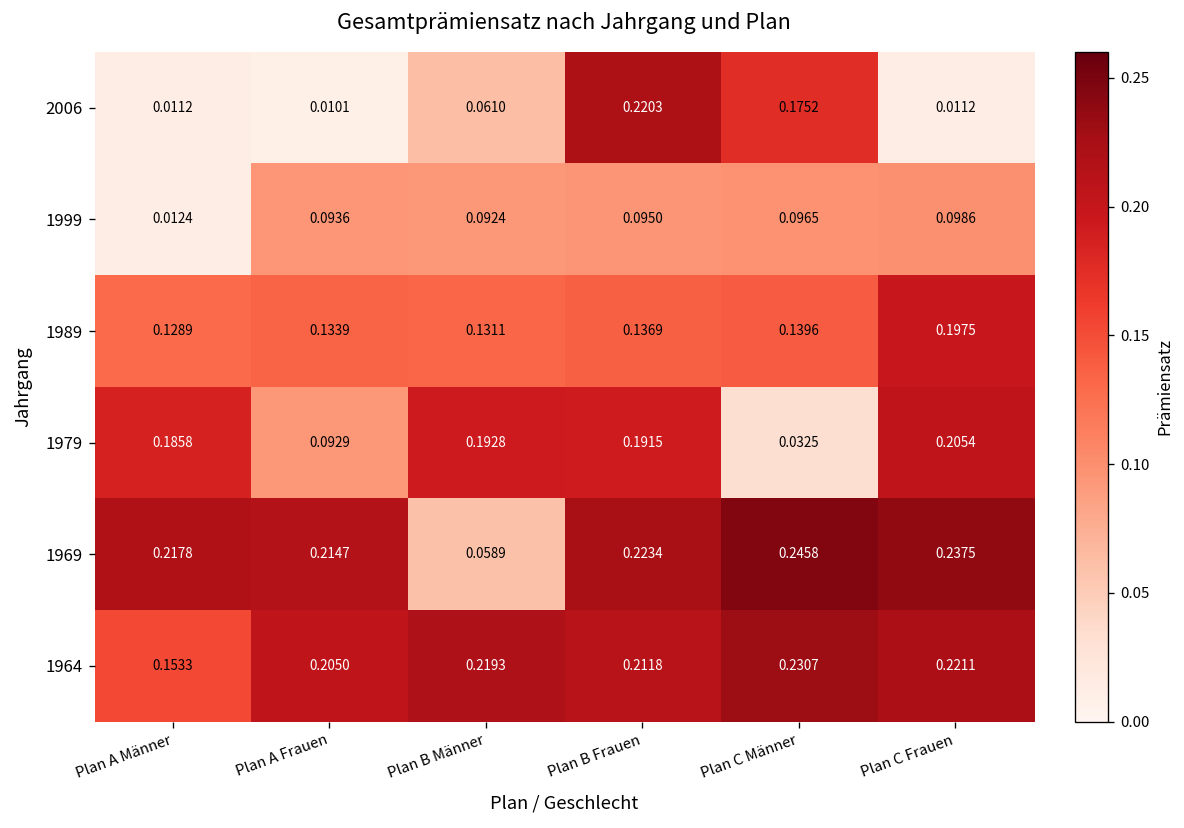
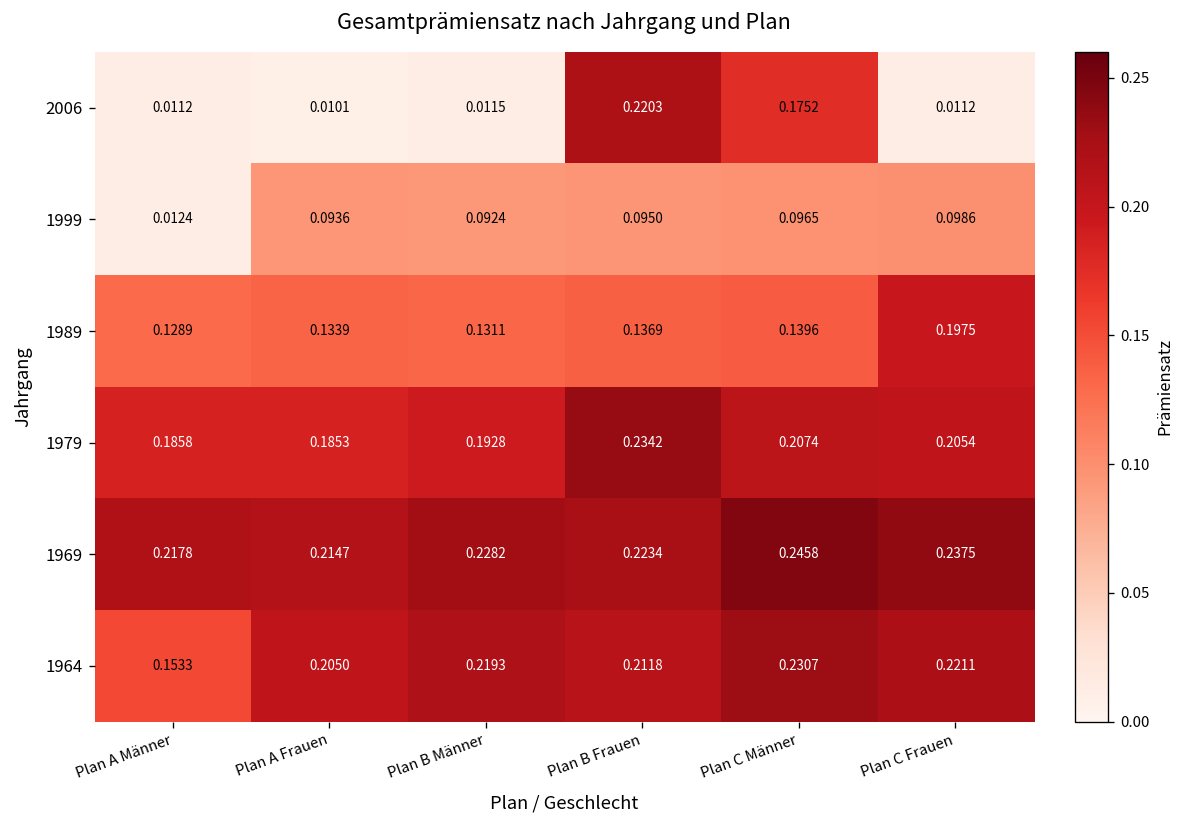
  {
    "2006": {
      "Plan A Männer": 0.0112,
      "Plan A Frauen": 0.0101,
-     "Plan B Männer": 0.0610,
+     "Plan B Männer": 0.0115,
      "Plan B Frauen": 0.2203,
      "Plan C Männer": 0.1752,
      "Plan C Frauen": 0.0112
    },
    "1999": {
      "Plan A Männer": 0.0124,
      "Plan A Frauen": 0.0936,
      "Plan B Männer": 0.0924,
      "Plan B Frauen": 0.0950,
      "Plan C Männer": 0.0965,
      "Plan C Frauen": 0.0986
    },
    "1989": {
      "Plan A Männer": 0.1289,
      "Plan A Frauen": 0.1339,
      "Plan B Männer": 0.1311,
      "Plan B Frauen": 0.1369,
      "Plan C Männer": 0.1396,
      "Plan C Frauen": 0.1975
    },
    "1979": {
      "Plan A Männer": 0.1858,
-     "Plan A Frauen": 0.0929,
+     "Plan A Frauen": 0.1853,
      "Plan B Männer": 0.1928,
-     "Plan B Frauen": 0.1915,
-     "Plan C Männer": 0.0325,
+     "Plan B Frauen": 0.2342,
+     "Plan C Männer": 0.2074,
      "Plan C Frauen": 0.2054
    },
    "1969": {
      "Plan A Männer": 0.2178,
      "Plan A Frauen": 0.2147,
-     "Plan B Männer": 0.0589,
+     "Plan B Männer": 0.2282,
      "Plan B Frauen": 0.2234,
      "Plan C Männer": 0.2458,
      "Plan C Frauen": 0.2375
    },
    "1964": {
      "Plan A Männer": 0.1533,
      "Plan A Frauen": 0.2050,
      "Plan B Männer": 0.2193,
      "Plan B Frauen": 0.2118,
      "Plan C Männer": 0.2307,
      "Plan C Frauen": 0.2211
    }
  }
